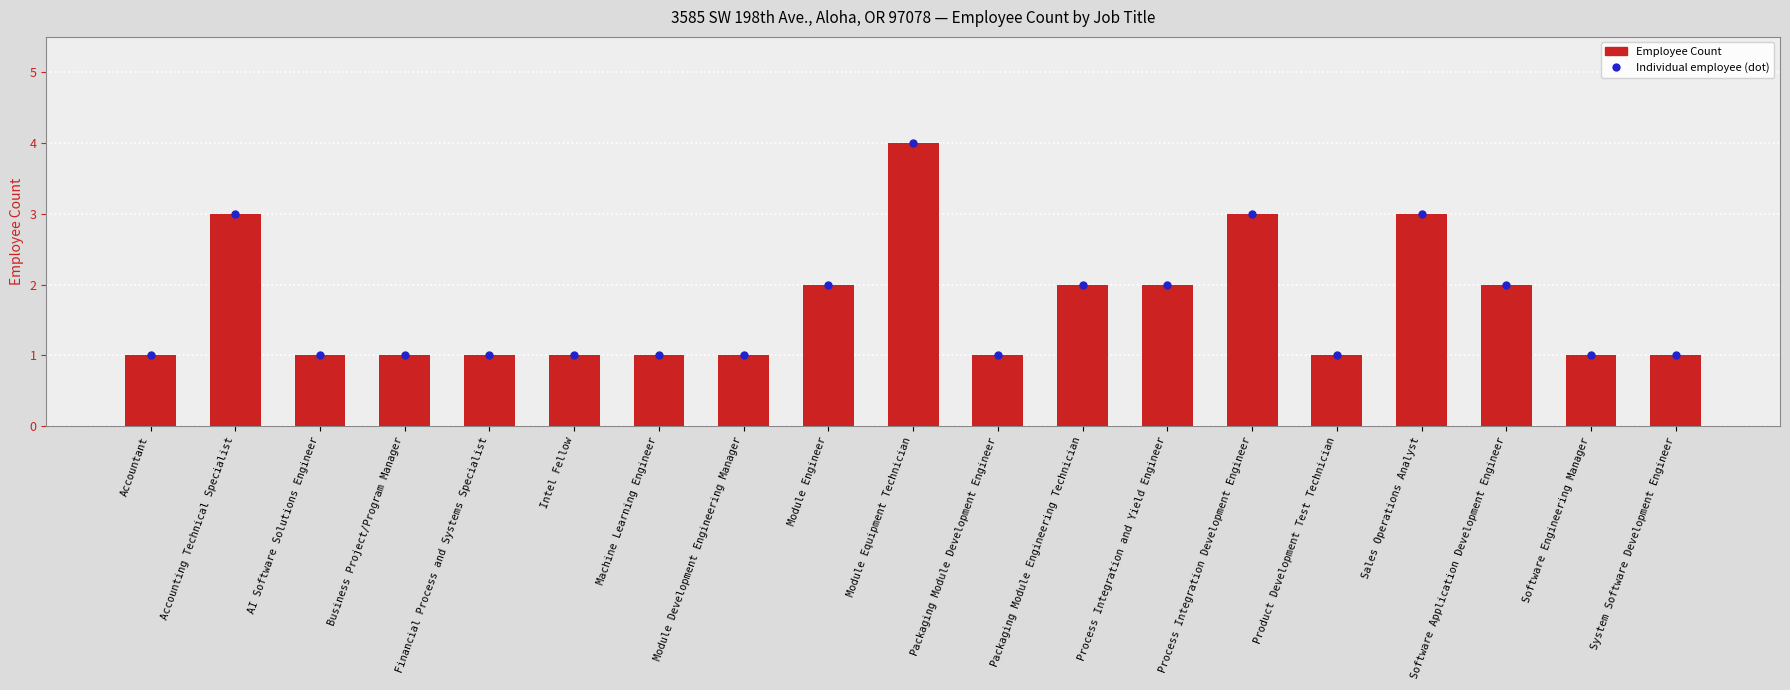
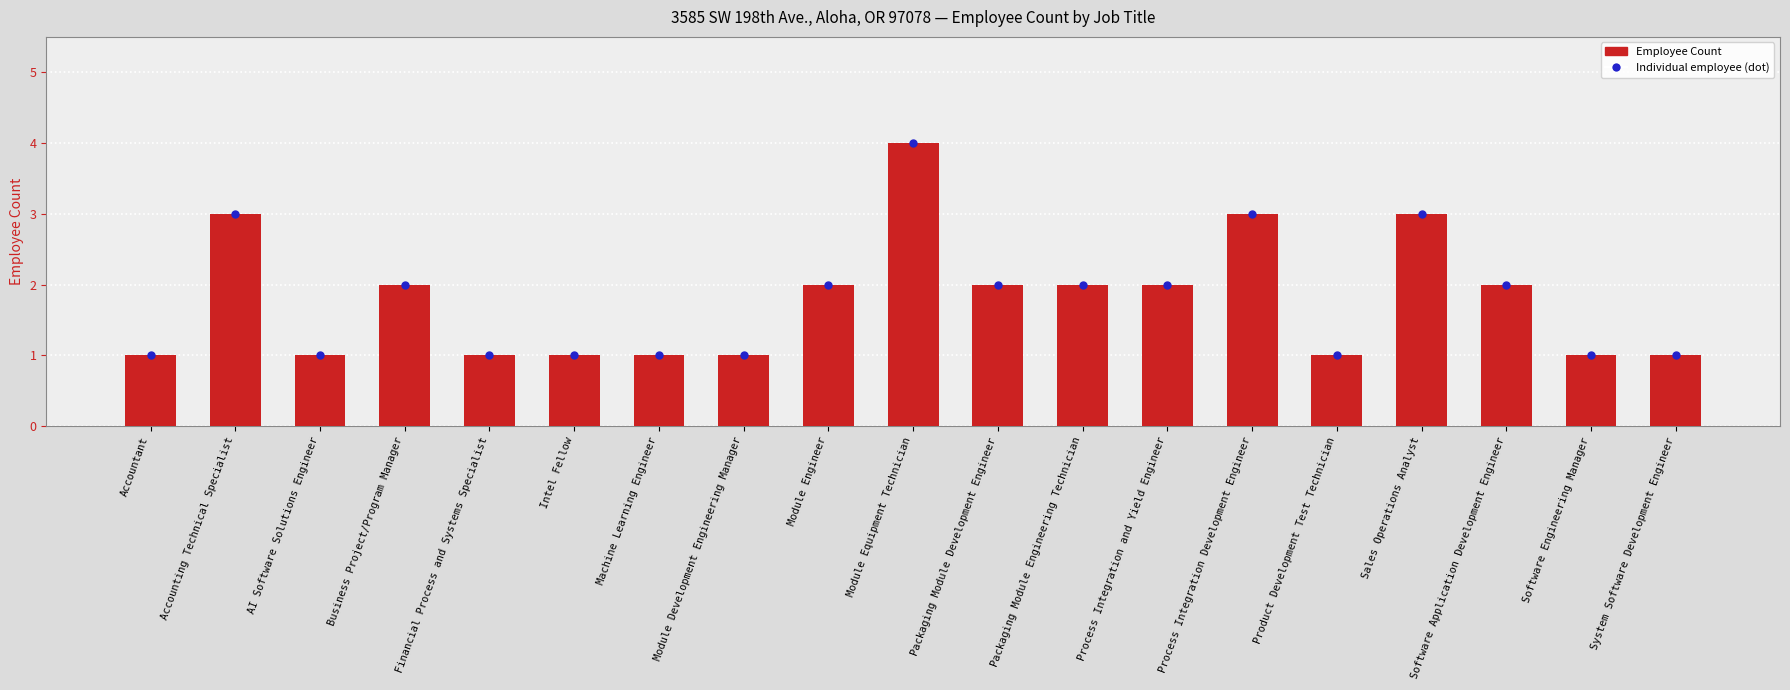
  {
    "Employee Count": {
      "Accountant": 1,
      "Accounting Technical Specialist": 3,
      "AI Software Solutions Engineer": 1,
-     "Business Project/Program Manager": 1,
+     "Business Project/Program Manager": 2,
      "Financial Process and Systems Specialist": 1,
      "Intel Fellow": 1,
      "Machine Learning Engineer": 1,
      "Module Development Engineering Manager": 1,
      "Module Engineer": 2,
      "Module Equipment Technician": 4,
-     "Packaging Module Development Engineer": 1,
+     "Packaging Module Development Engineer": 2,
      "Packaging Module Engineering Technician": 2,
      "Process Integration and Yield Engineer": 2,
      "Process Integration Development Engineer": 3,
      "Product Development Test Technician": 1,
      "Sales Operations Analyst": 3,
      "Software Application Development Engineer": 2,
      "Software Engineering Manager": 1,
      "System Software Development Engineer": 1
    }
  }
